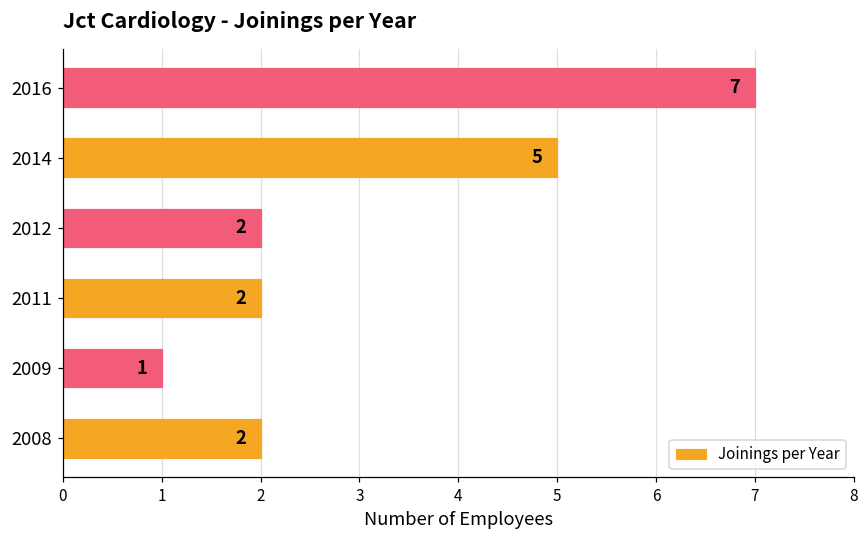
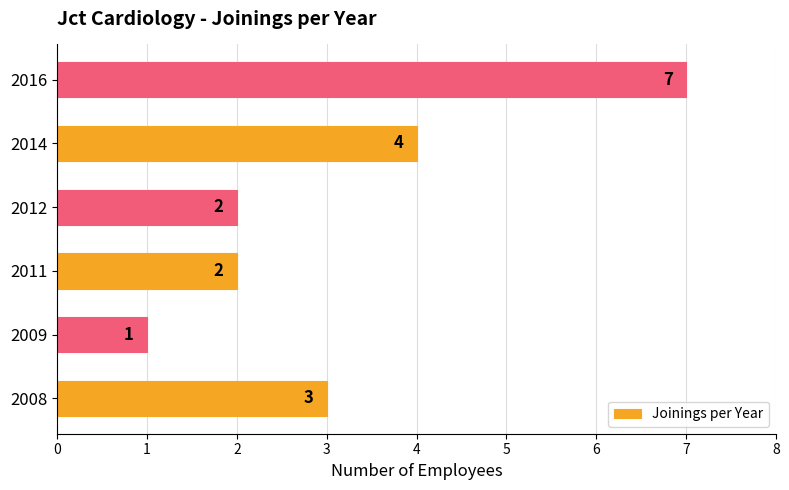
  {
    "2016": 7,
-   "2014": 5,
+   "2014": 4,
    "2012": 2,
    "2011": 2,
    "2009": 1,
-   "2008": 2
+   "2008": 3
  }
